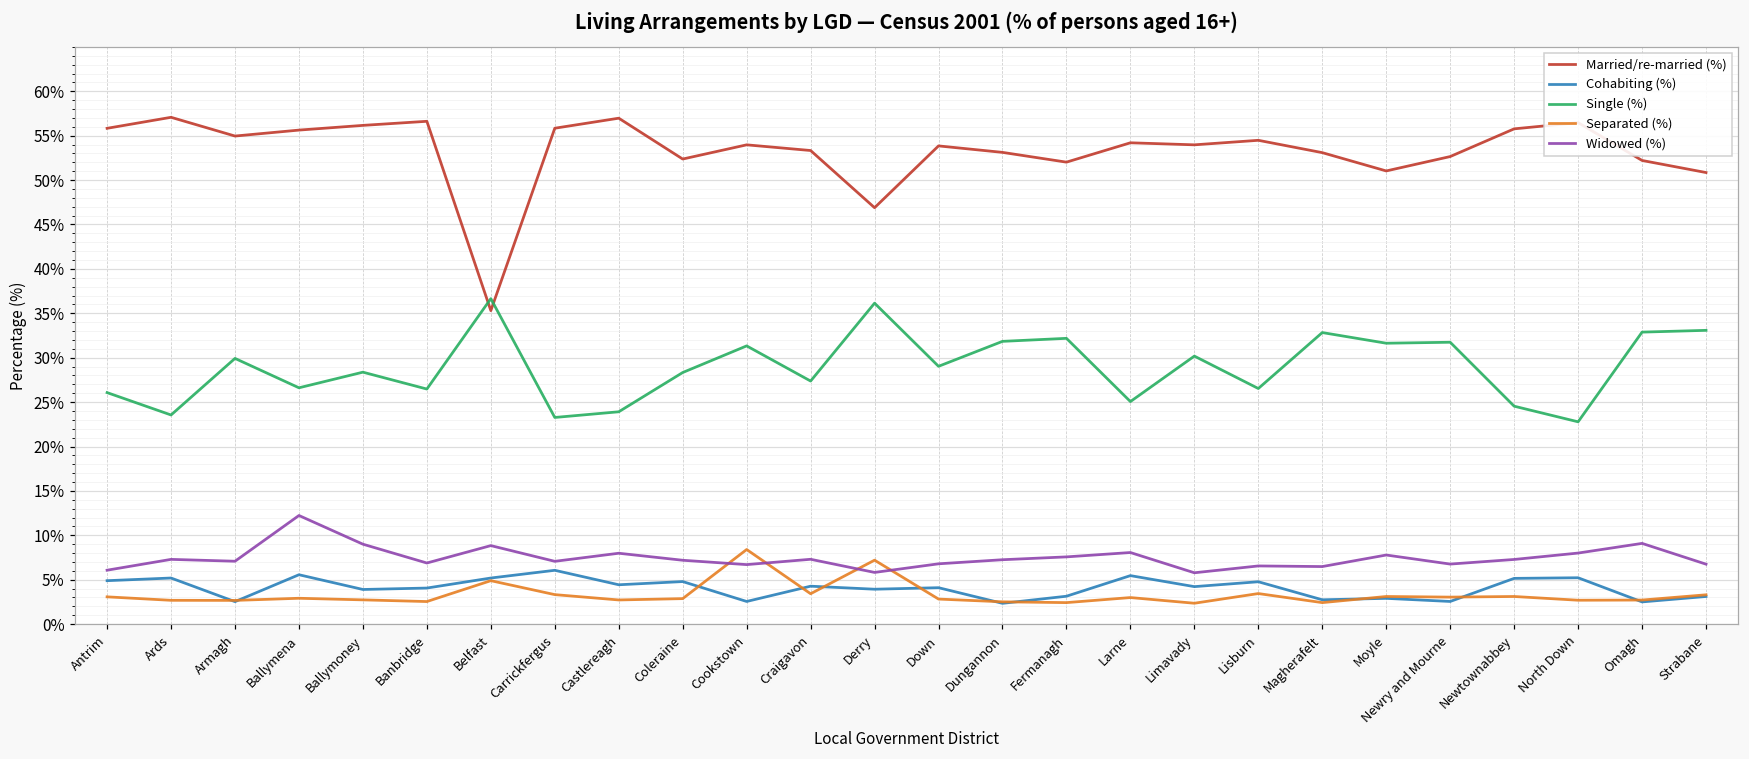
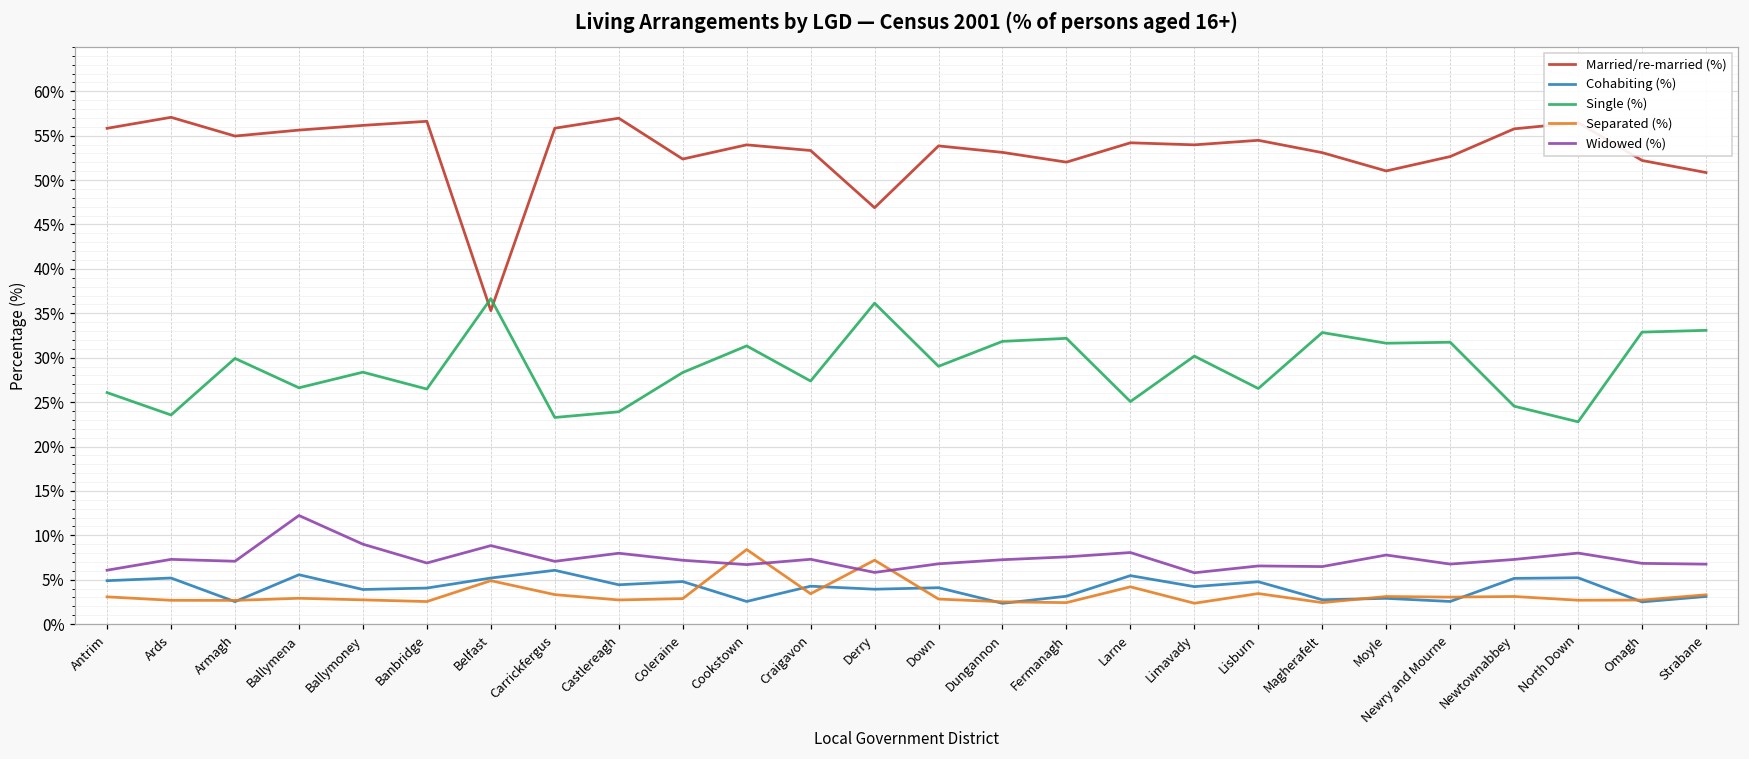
  {
    "Married/re-married (%)": {
      "Antrim": "56%",
      "Ards": "57%",
      "Armagh": "55%",
      "Ballymena": "56%",
      "Ballymoney": "56%",
      "Banbridge": "57%",
      "Belfast": "35%",
      "Carrickfergus": "56%",
      "Castlereagh": "57%",
      "Coleraine": "52%",
      "Cookstown": "54%",
      "Craigavon": "53%",
      "Derry": "47%",
      "Down": "54%",
      "Dungannon": "53%",
      "Fermanagh": "52%",
      "Larne": "54%",
      "Limavady": "54%",
      "Lisburn": "54%",
      "Magherafelt": "53%",
      "Moyle": "51%",
      "Newry and Mourne": "53%",
      "Newtownabbey": "56%",
      "Strabane": "51%"
    },
    "Cohabiting (%)": {
      "Antrim": "5%",
      "Ards": "5%",
      "Ballymena": "6%",
      "Ballymoney": "4%",
      "Banbridge": "4%",
      "Carrickfergus": "6%",
      "Castlereagh": "4%",
      "Coleraine": "5%",
      "Cookstown": "3%",
      "Craigavon": "4%",
      "Derry": "4%",
      "Down": "4%",
      "Fermanagh": "3%",
      "Larne": "5%",
      "Limavady": "4%",
      "Lisburn": "5%",
      "Newry and Mourne": "3%",
      "Newtownabbey": "5%",
      "North Down": "5%"
    },
    "Single (%)": {
      "Antrim": "26%",
      "Ards": "24%",
      "Armagh": "30%",
      "Ballymena": "27%",
      "Ballymoney": "28%",
      "Banbridge": "26%",
      "Belfast": "37%",
      "Carrickfergus": "23%",
      "Castlereagh": "24%",
      "Coleraine": "28%",
      "Cookstown": "31%",
      "Craigavon": "27%",
      "Derry": "36%",
      "Down": "29%",
      "Dungannon": "32%",
      "Fermanagh": "32%",
      "Larne": "25%",
      "Limavady": "30%",
      "Lisburn": "27%",
      "Magherafelt": "33%",
      "Moyle": "32%",
      "Newry and Mourne": "32%",
      "Newtownabbey": "25%",
      "North Down": "23%",
      "Omagh": "33%",
      "Strabane": "33%"
    },
    "Separated (%)": {
      "Antrim": "3%",
      "Ards": "3%",
      "Ballymena": "3%",
      "Ballymoney": "3%",
      "Banbridge": "3%",
      "Carrickfergus": "3%",
      "Castlereagh": "3%",
      "Coleraine": "3%",
      "Cookstown": "8%",
      "Craigavon": "3%",
      "Derry": "7%",
      "Down": "3%",
      "Fermanagh": "2%",
-     "Larne": "3%",
+     "Larne": "4%",
      "Limavady": "2%",
      "Lisburn": "3%",
      "Newry and Mourne": "3%",
      "Newtownabbey": "3%",
      "North Down": "3%"
    },
    "Widowed (%)": {
      "Antrim": "6%",
      "Ards": "7%",
      "Armagh": "7%",
      "Ballymena": "12%",
      "Ballymoney": "9%",
      "Banbridge": "7%",
      "Belfast": "9%",
      "Carrickfergus": "7%",
      "Castlereagh": "8%",
      "Coleraine": "7%",
      "Cookstown": "7%",
      "Craigavon": "7%",
      "Derry": "6%",
      "Down": "7%",
      "Dungannon": "7%",
      "Fermanagh": "8%",
      "Larne": "8%",
      "Limavady": "6%",
      "Lisburn": "7%",
      "Magherafelt": "6%",
      "Moyle": "8%",
      "Newry and Mourne": "7%",
      "Newtownabbey": "7%",
      "North Down": "8%",
-     "Omagh": "9%",
+     "Omagh": "7%",
      "Strabane": "7%"
    }
  }
